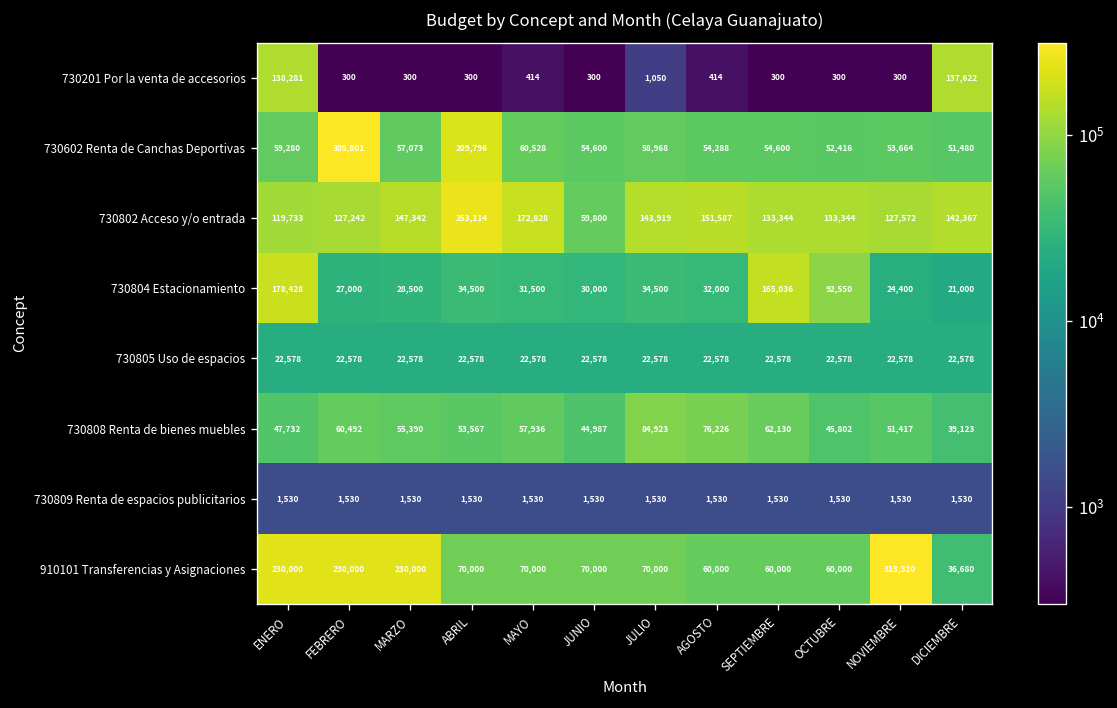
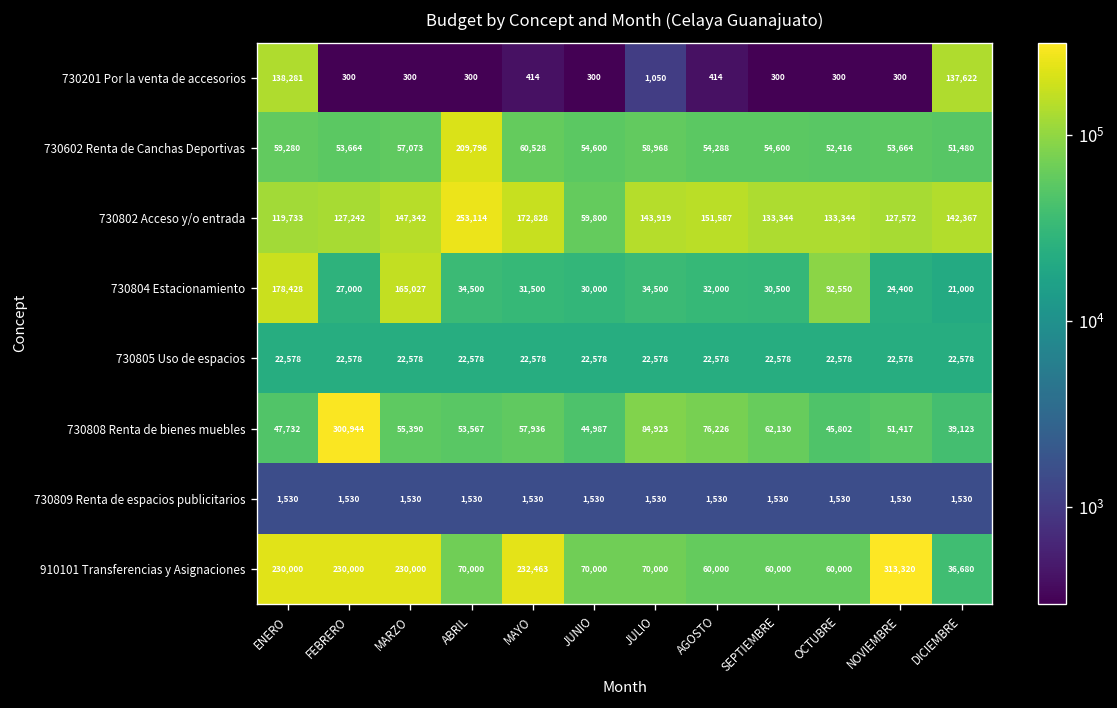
  {
    "730201 Por la venta de accesorios": {
      "ENERO": "138,281",
      "FEBRERO": "300",
      "MARZO": "300",
      "ABRIL": "300",
      "MAYO": "414",
      "JUNIO": "300",
      "JULIO": "1,050",
      "AGOSTO": "414",
      "SEPTIEMBRE": "300",
      "OCTUBRE": "300",
      "NOVIEMBRE": "300",
      "DICIEMBRE": "137,622"
    },
    "730602 Renta de Canchas Deportivas": {
      "ENERO": "59,280",
-     "FEBRERO": "305,801",
+     "FEBRERO": "53,664",
      "MARZO": "57,073",
      "ABRIL": "209,796",
      "MAYO": "60,528",
      "JUNIO": "54,600",
      "JULIO": "58,968",
      "AGOSTO": "54,288",
      "SEPTIEMBRE": "54,600",
      "OCTUBRE": "52,416",
      "NOVIEMBRE": "53,664",
      "DICIEMBRE": "51,480"
    },
    "730802 Acceso y/o entrada": {
      "ENERO": "119,733",
      "FEBRERO": "127,242",
      "MARZO": "147,342",
      "ABRIL": "253,114",
      "MAYO": "172,828",
      "JUNIO": "59,800",
      "JULIO": "143,919",
      "AGOSTO": "151,587",
      "SEPTIEMBRE": "133,344",
      "OCTUBRE": "133,344",
      "NOVIEMBRE": "127,572",
      "DICIEMBRE": "142,367"
    },
    "730804 Estacionamiento": {
      "ENERO": "178,428",
      "FEBRERO": "27,000",
-     "MARZO": "28,500",
+     "MARZO": "165,027",
      "ABRIL": "34,500",
      "MAYO": "31,500",
      "JUNIO": "30,000",
      "JULIO": "34,500",
      "AGOSTO": "32,000",
-     "SEPTIEMBRE": "165,036",
+     "SEPTIEMBRE": "30,500",
      "OCTUBRE": "92,550",
      "NOVIEMBRE": "24,400",
      "DICIEMBRE": "21,000"
    },
    "730805 Uso de espacios": {
      "ENERO": "22,578",
      "FEBRERO": "22,578",
      "MARZO": "22,578",
      "ABRIL": "22,578",
      "MAYO": "22,578",
      "JUNIO": "22,578",
      "JULIO": "22,578",
      "AGOSTO": "22,578",
      "SEPTIEMBRE": "22,578",
      "OCTUBRE": "22,578",
      "NOVIEMBRE": "22,578",
      "DICIEMBRE": "22,578"
    },
    "730808 Renta de bienes muebles": {
      "ENERO": "47,732",
-     "FEBRERO": "60,492",
+     "FEBRERO": "300,944",
      "MARZO": "55,390",
      "ABRIL": "53,567",
      "MAYO": "57,936",
      "JUNIO": "44,987",
      "JULIO": "84,923",
      "AGOSTO": "76,226",
      "SEPTIEMBRE": "62,130",
      "OCTUBRE": "45,802",
      "NOVIEMBRE": "51,417",
      "DICIEMBRE": "39,123"
    },
    "730809 Renta de espacios publicitarios": {
      "ENERO": "1,530",
      "FEBRERO": "1,530",
      "MARZO": "1,530",
      "ABRIL": "1,530",
      "MAYO": "1,530",
      "JUNIO": "1,530",
      "JULIO": "1,530",
      "AGOSTO": "1,530",
      "SEPTIEMBRE": "1,530",
      "OCTUBRE": "1,530",
      "NOVIEMBRE": "1,530",
      "DICIEMBRE": "1,530"
    },
    "910101 Transferencias y Asignaciones": {
      "ENERO": "230,000",
      "FEBRERO": "230,000",
      "MARZO": "230,000",
      "ABRIL": "70,000",
-     "MAYO": "70,000",
+     "MAYO": "232,463",
      "JUNIO": "70,000",
      "JULIO": "70,000",
      "AGOSTO": "60,000",
      "SEPTIEMBRE": "60,000",
      "OCTUBRE": "60,000",
      "NOVIEMBRE": "313,320",
      "DICIEMBRE": "36,680"
    }
  }
